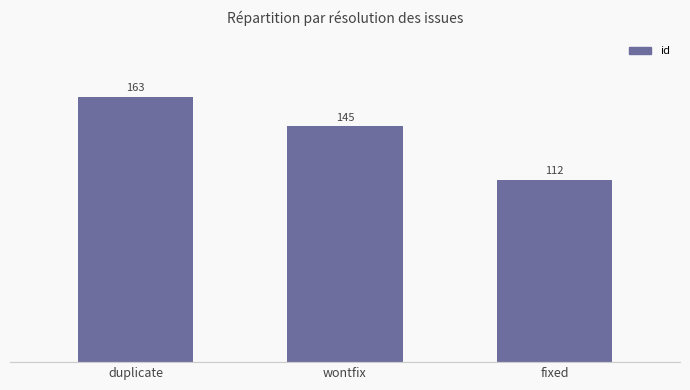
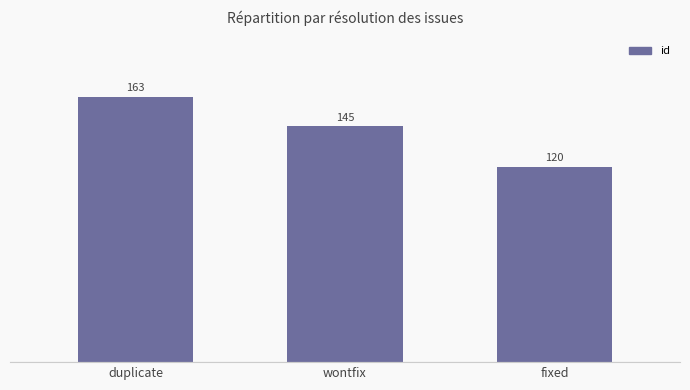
  {
    "duplicate": 163,
    "wontfix": 145,
-   "fixed": 112
+   "fixed": 120
  }
